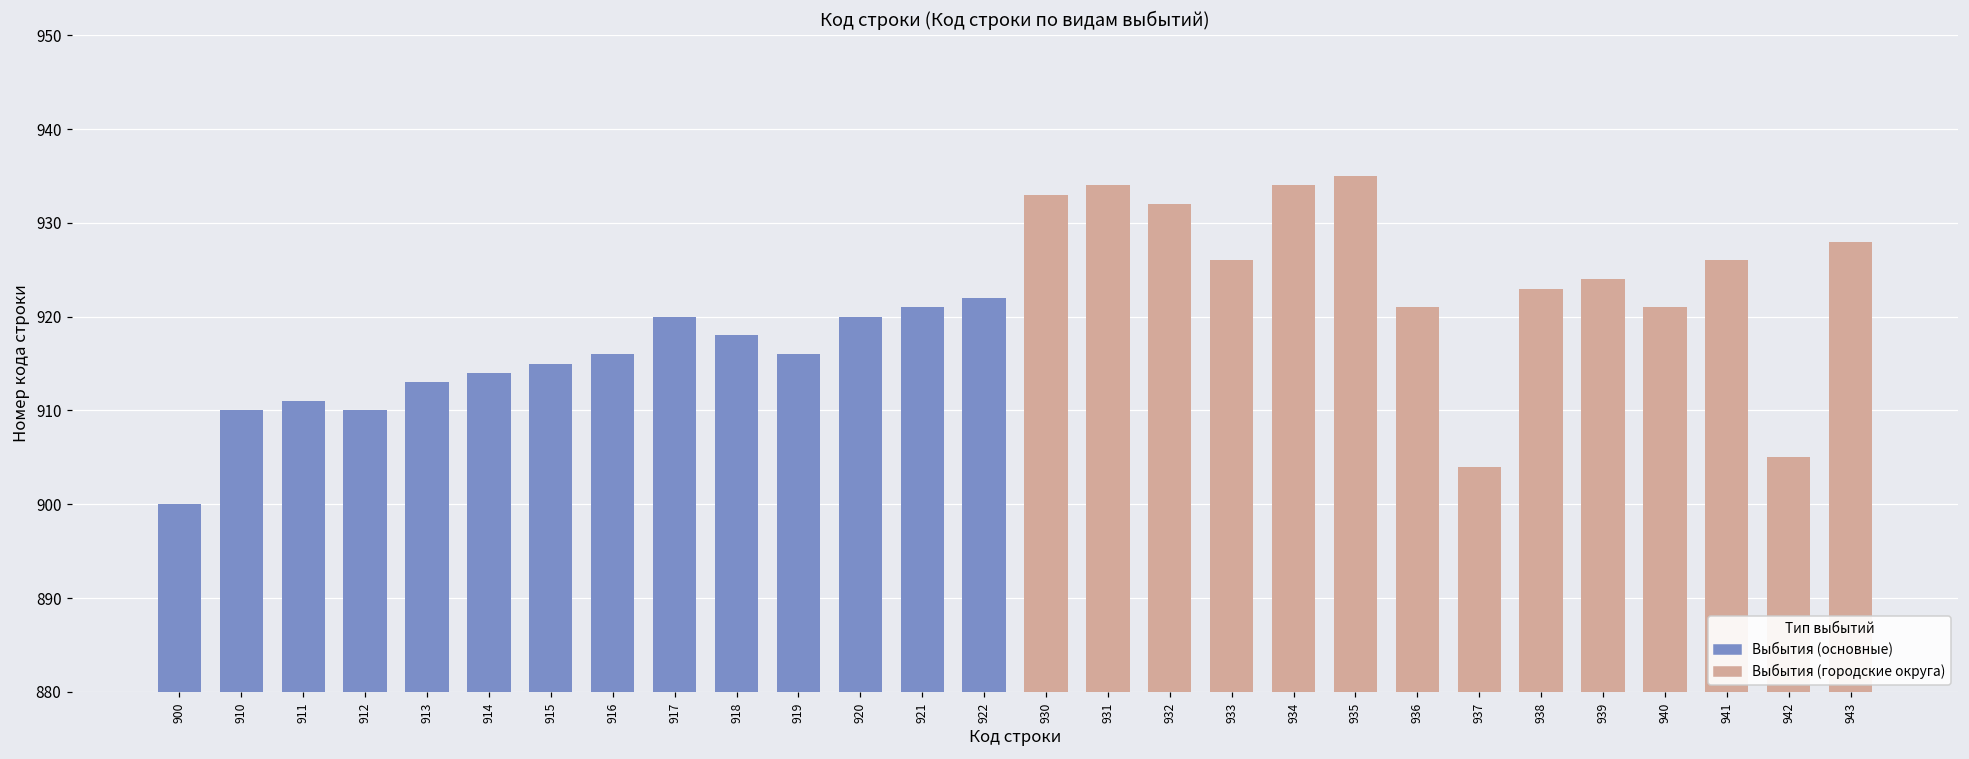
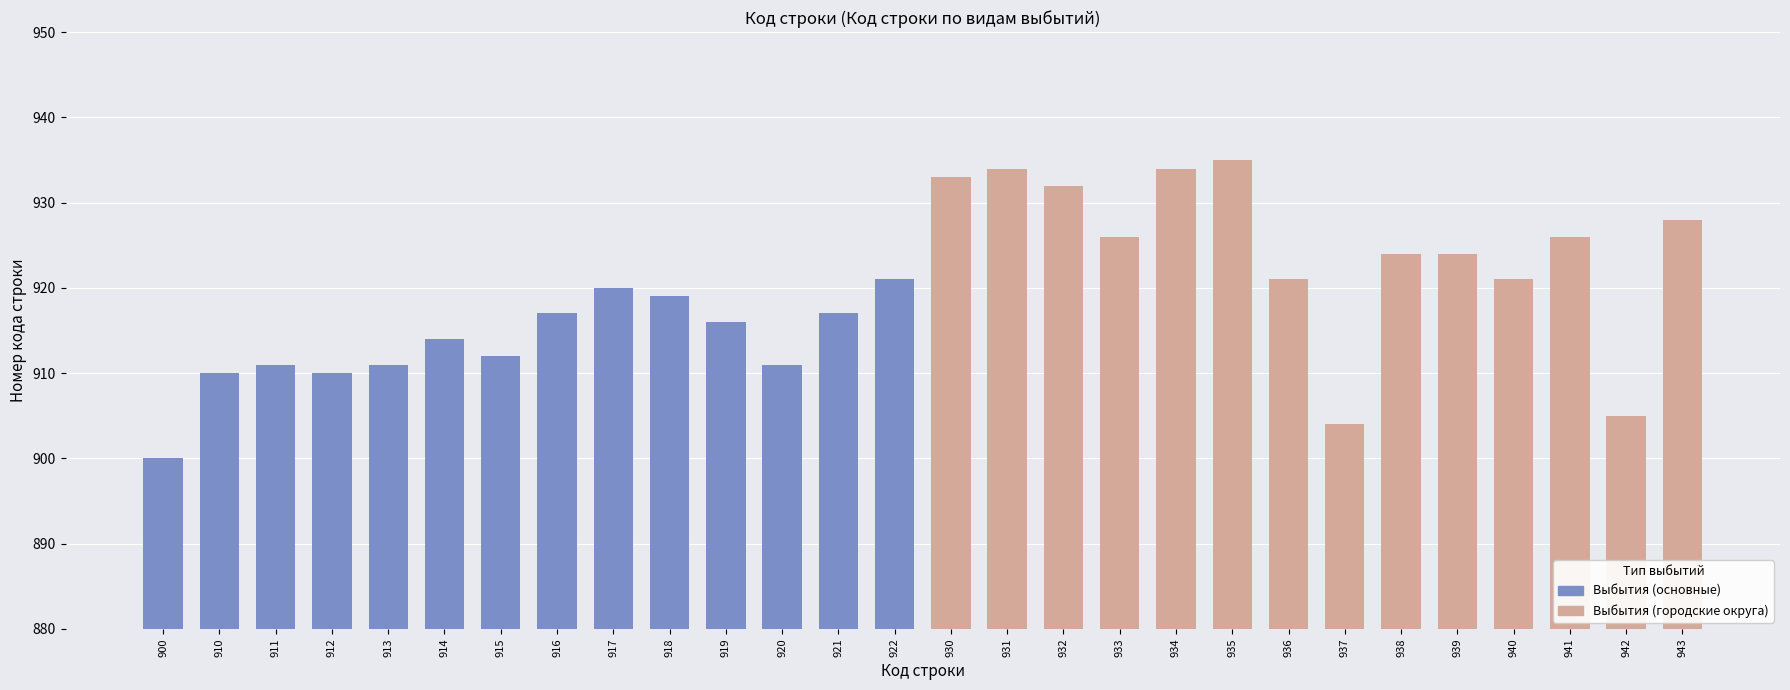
  {
    "900": 900,
    "910": 910,
    "911": 911,
    "912": 910,
-   "913": 913,
+   "913": 911,
    "914": 914,
-   "915": 915,
-   "916": 916,
+   "915": 912,
+   "916": 917,
    "917": 920,
-   "918": 918,
+   "918": 919,
    "919": 916,
-   "920": 920,
-   "921": 921,
-   "922": 922,
+   "920": 911,
+   "921": 917,
+   "922": 921,
    "930": 933,
    "931": 934,
    "932": 932,
    "933": 926,
    "934": 934,
    "935": 935,
    "936": 921,
    "937": 904,
-   "938": 923,
+   "938": 924,
    "939": 924,
    "940": 921,
    "941": 926,
    "942": 905,
    "943": 928
  }
